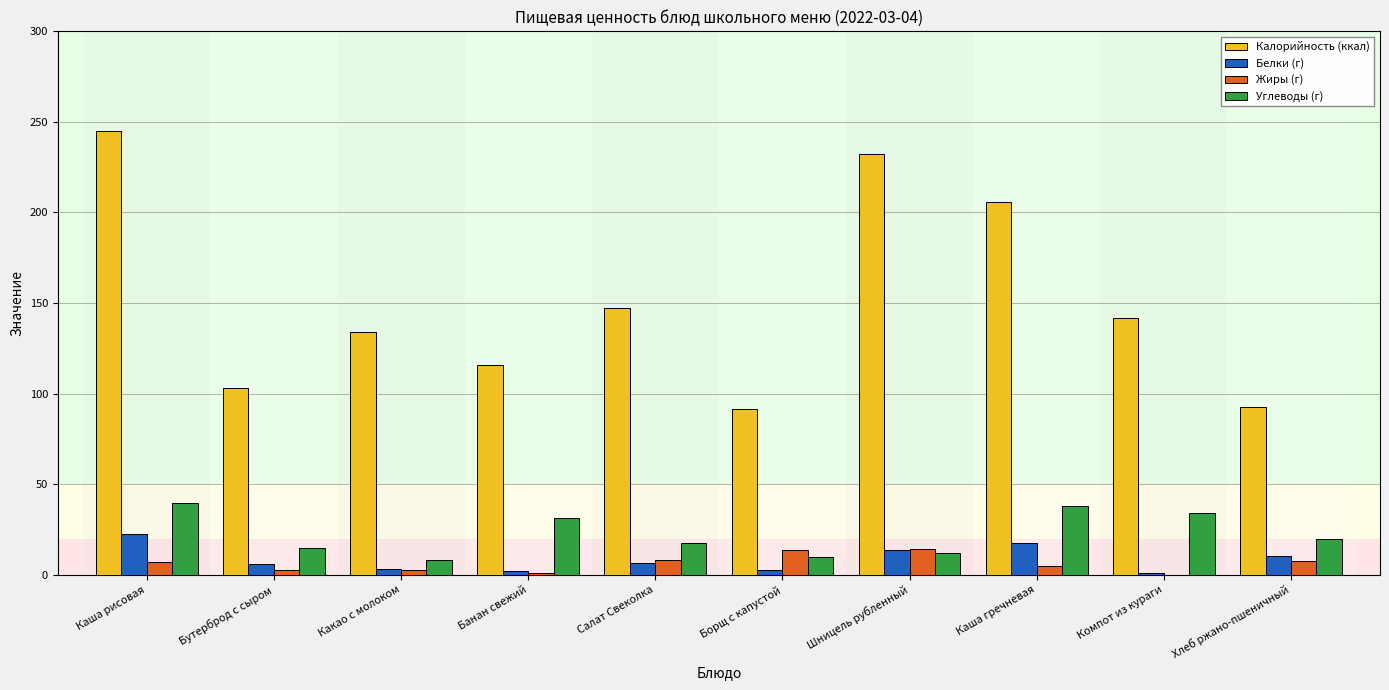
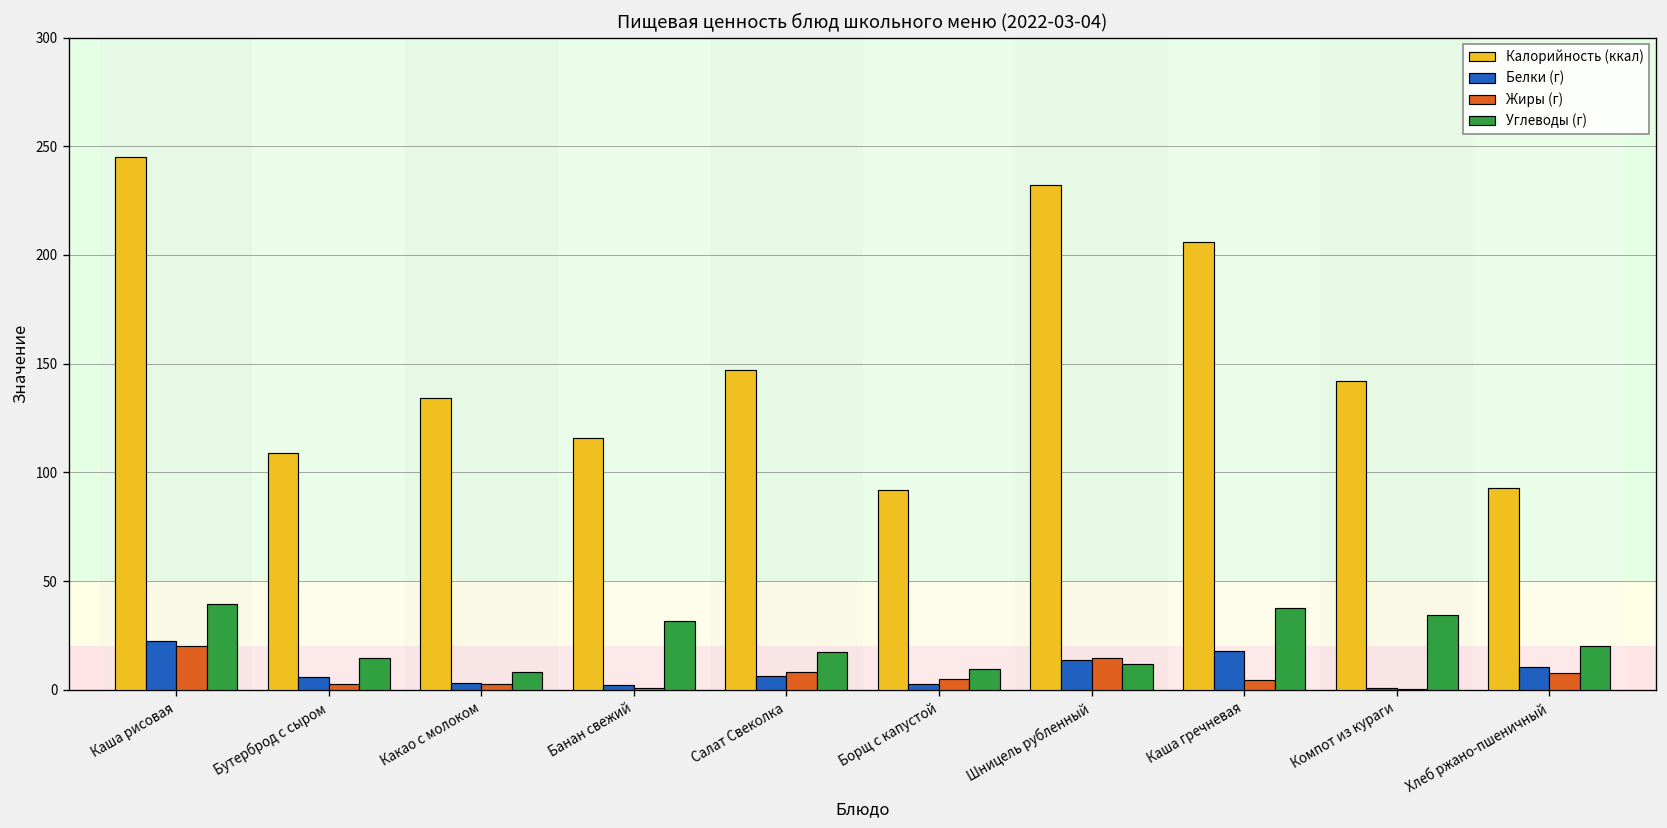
  {
    "Калорийность (ккал)": {
      "Каша рисовая": 245,
-     "Бутерброд с сыром": 103,
+     "Бутерброд с сыром": 109,
      "Какао с молоком": 134,
      "Банан свежий": 116,
      "Салат Свеколка": 147,
      "Борщ с капустой": 92,
      "Шницель рубленный": 232,
      "Каша гречневая": 206,
      "Компот из кураги": 142,
      "Хлеб ржано-пшеничный": 93
    },
    "Белки (г)": {
      "Каша рисовая": 23,
      "Бутерброд с сыром": 6,
      "Какао с молоком": 3,
      "Банан свежий": 2,
      "Салат Свеколка": 6,
      "Борщ с капустой": 3,
      "Шницель рубленный": 14,
      "Каша гречневая": 18,
      "Хлеб ржано-пшеничный": 11
    },
    "Жиры (г)": {
-     "Каша рисовая": 7,
+     "Каша рисовая": 20,
      "Бутерброд с сыром": 2,
      "Какао с молоком": 3,
      "Салат Свеколка": 8,
-     "Борщ с капустой": 13,
+     "Борщ с капустой": 5,
      "Шницель рубленный": 14,
      "Каша гречневая": 5,
      "Хлеб ржано-пшеничный": 8
    },
    "Углеводы (г)": {
      "Каша рисовая": 40,
      "Бутерброд с сыром": 15,
      "Какао с молоком": 8,
      "Банан свежий": 32,
      "Салат Свеколка": 17,
      "Борщ с капустой": 10,
      "Шницель рубленный": 12,
      "Каша гречневая": 38,
      "Компот из кураги": 34,
      "Хлеб ржано-пшеничный": 20
    }
  }
